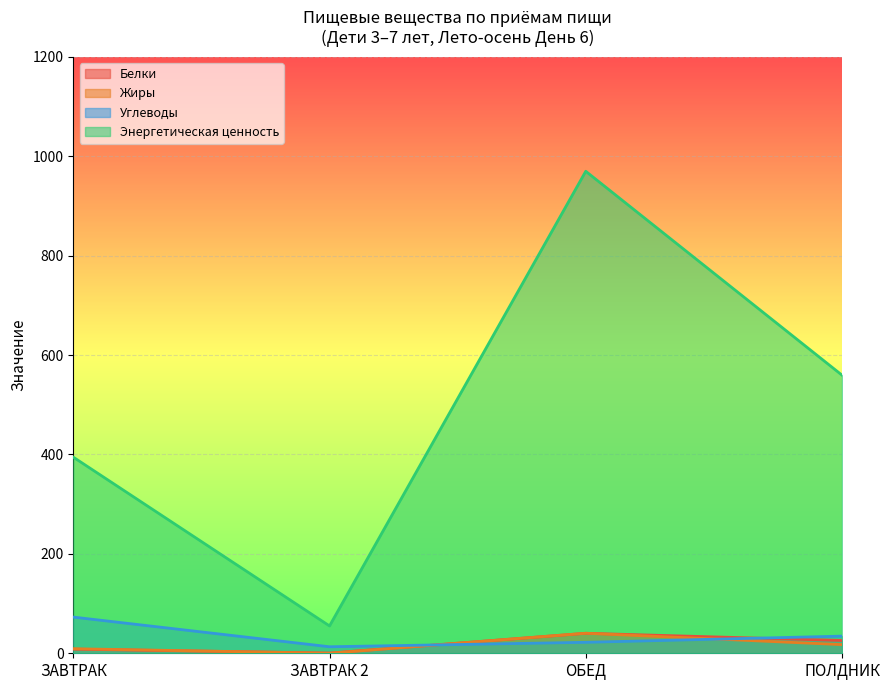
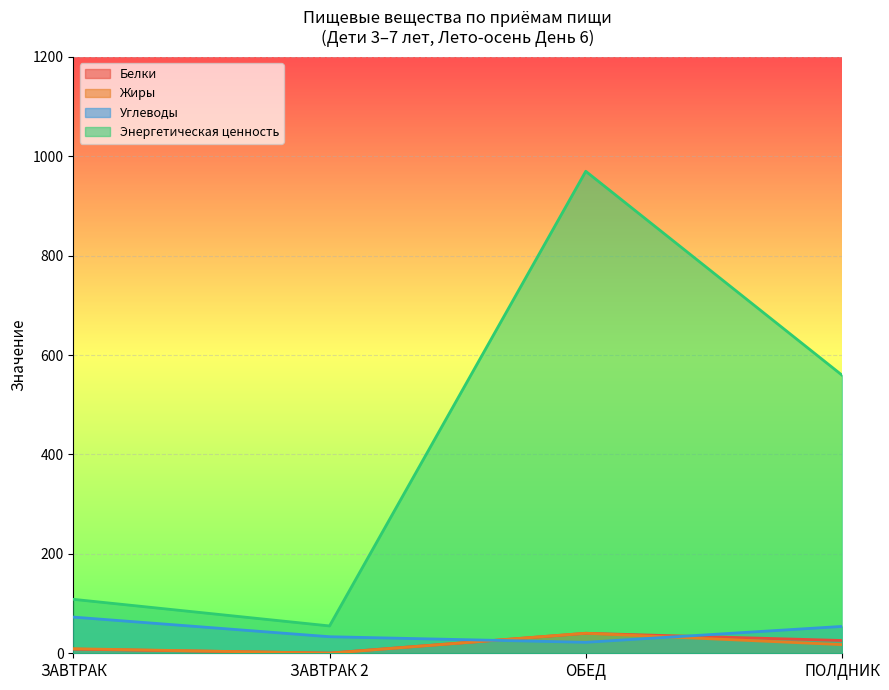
  {
    "Углеводы": {
      "ЗАВТРАК": 70,
-     "ЗАВТРАК 2": 10,
+     "ЗАВТРАК 2": 30,
      "ОБЕД": 20,
-     "ПОЛДНИК": 30
+     "ПОЛДНИК": 50
    },
    "Энергетическая ценность": {
-     "ЗАВТРАК": 390,
+     "ЗАВТРАК": 110,
      "ЗАВТРАК 2": 60,
      "ОБЕД": 970,
      "ПОЛДНИК": 560
    }
  }
